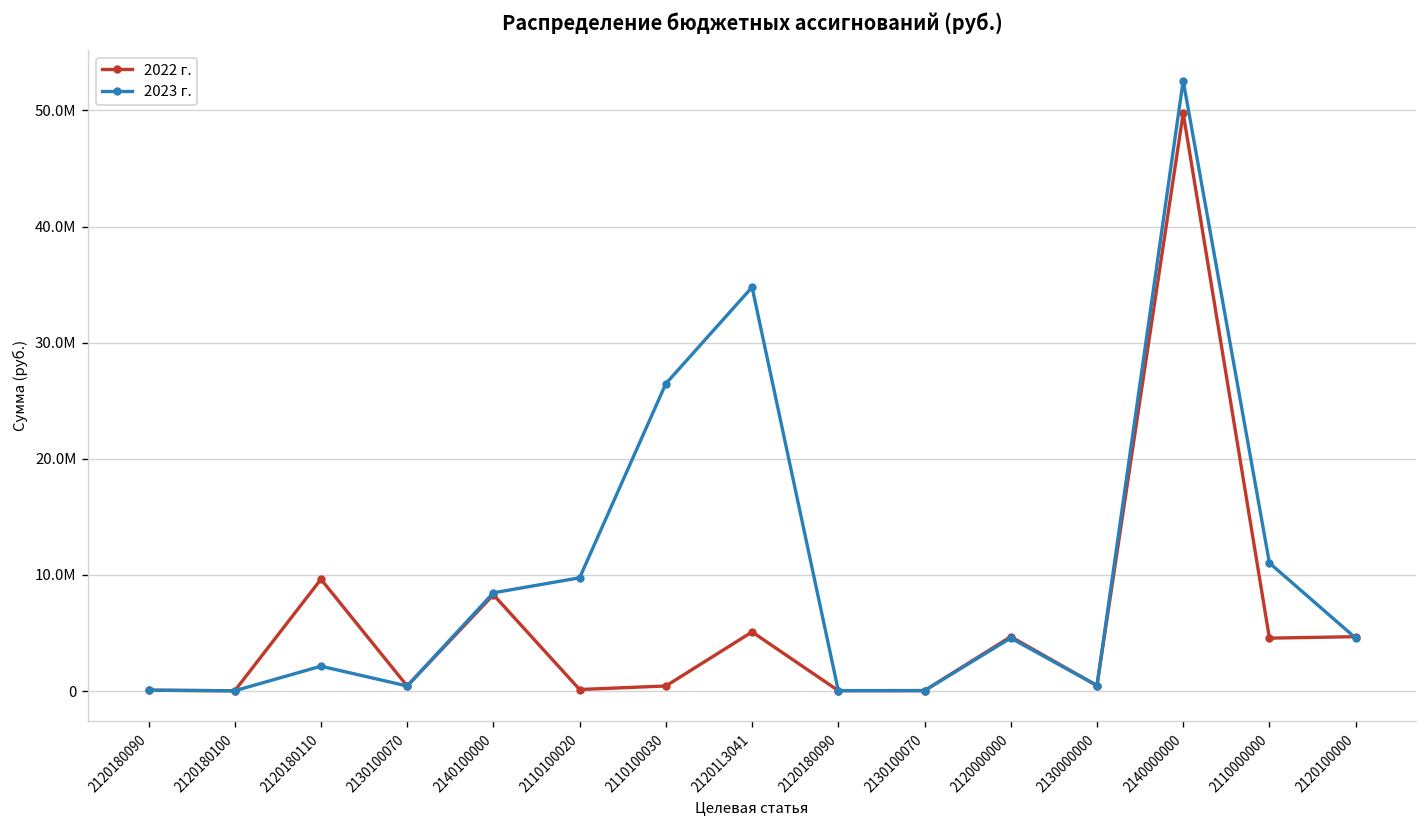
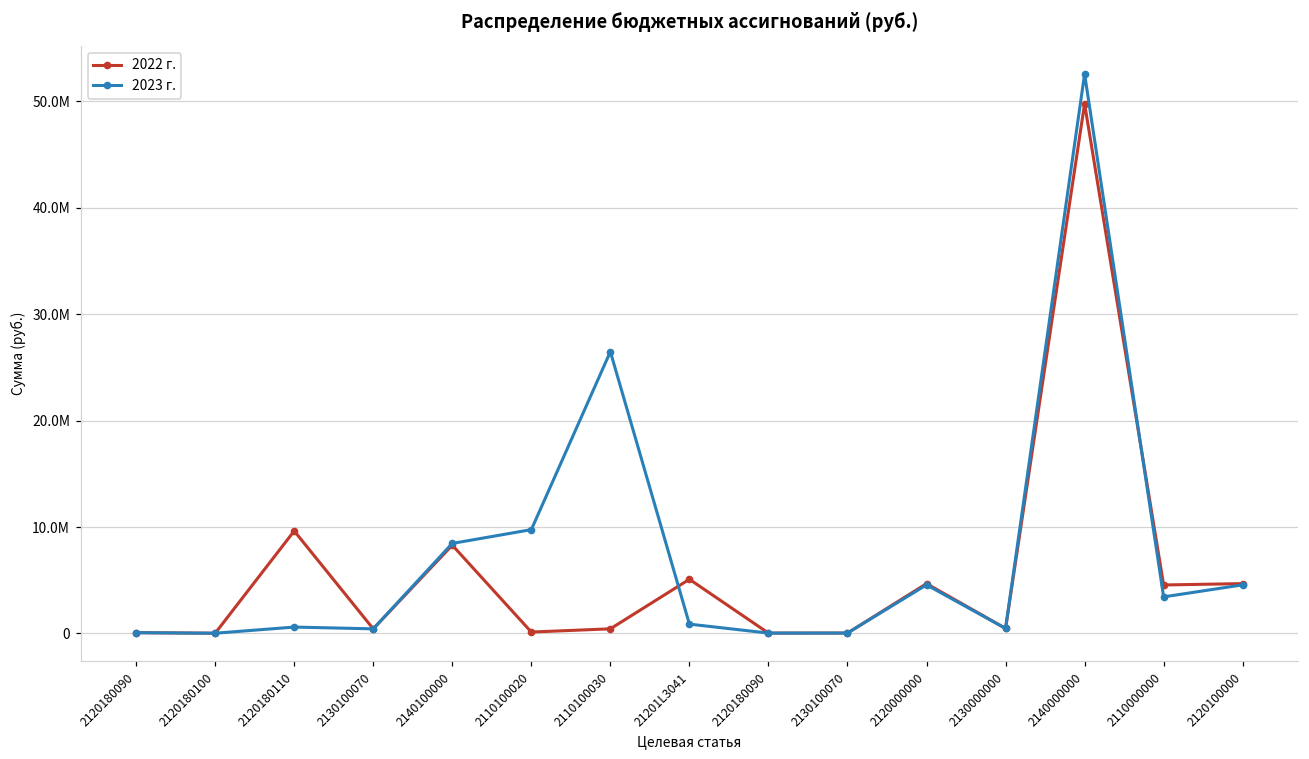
  {
    "2022 г.": {
      "2120180110": 10000000,
      "2110100020": 0,
      "2110100030": 0,
      "21201L3041": 5000000,
      "2140000000": 50000000,
      "2110000000": 5000000
    },
    "2023 г.": {
-     "2120180110": 2000000,
+     "2120180110": 1000000,
      "2110100020": 10000000,
      "2110100030": 26000000,
-     "21201L3041": 35000000,
+     "21201L3041": 1000000,
      "2140000000": 53000000,
-     "2110000000": 11000000
+     "2110000000": 3000000
    }
  }
